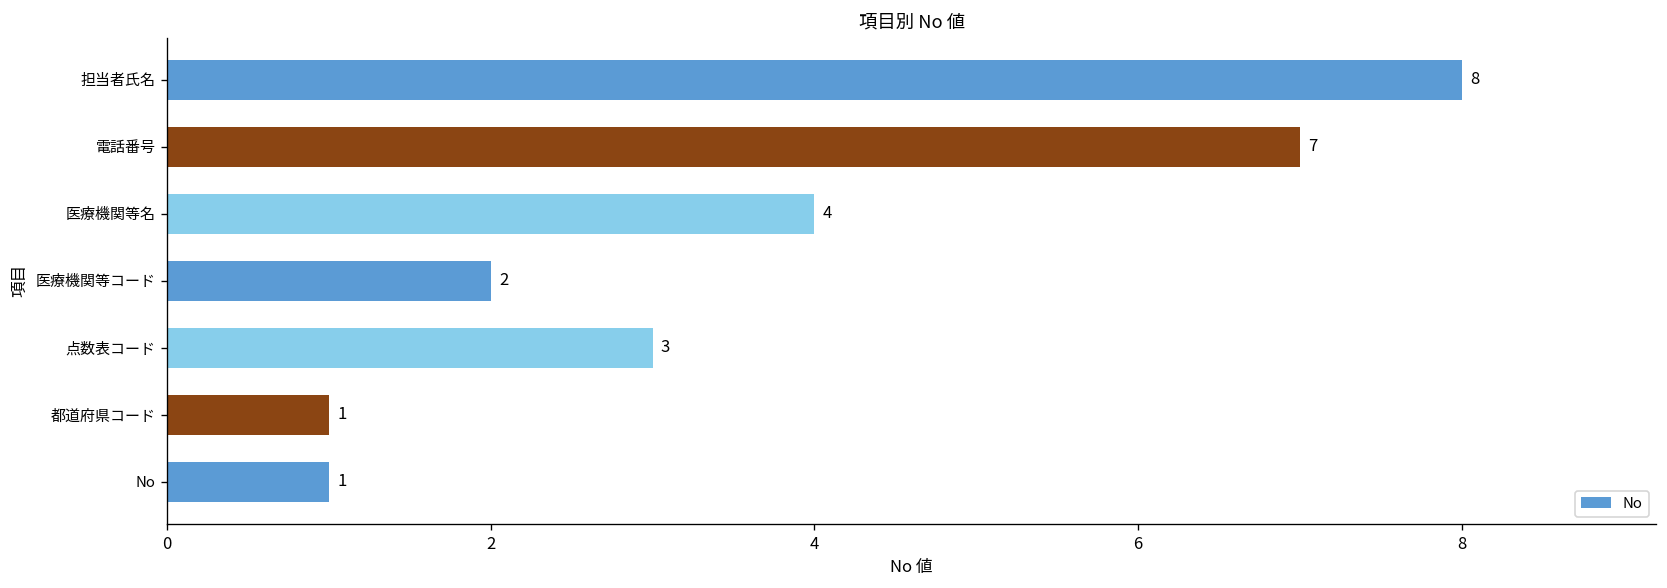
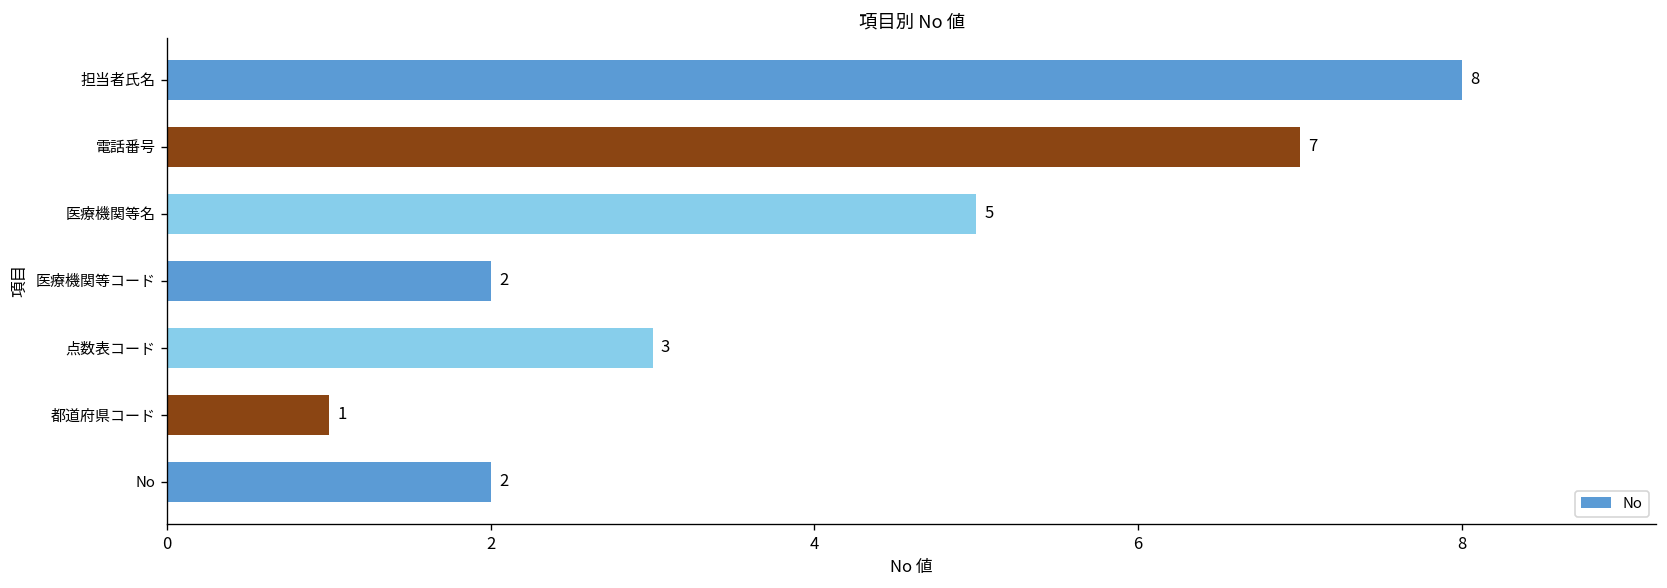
  {
    "担当者氏名": 8,
    "電話番号": 7,
-   "医療機関等名": 4,
+   "医療機関等名": 5,
    "医療機関等コード": 2,
    "点数表コード": 3,
    "都道府県コード": 1,
-   "No": 1
+   "No": 2
  }
